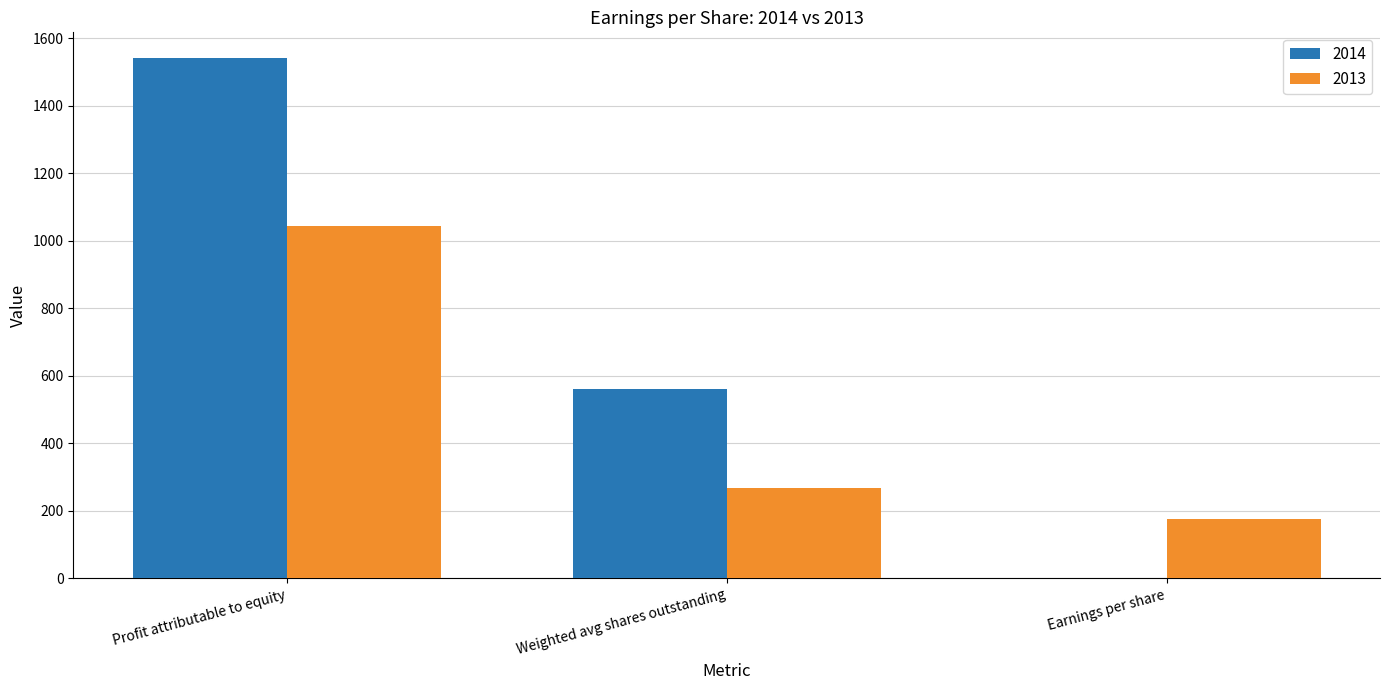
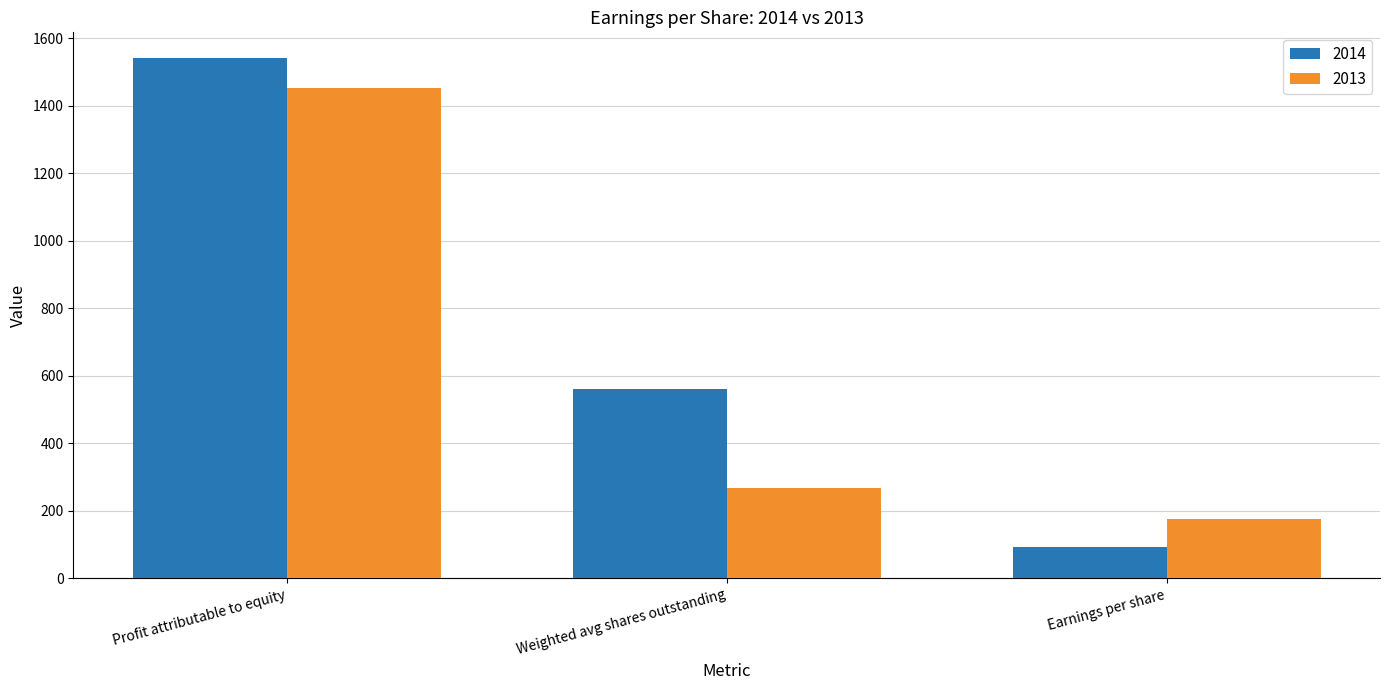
  {
    "2014": {
      "Profit attributable to equity": 1540,
      "Weighted avg shares outstanding": 560,
-     "Earnings per share": 0
+     "Earnings per share": 90
    },
    "2013": {
-     "Profit attributable to equity": 1040,
+     "Profit attributable to equity": 1450,
      "Weighted avg shares outstanding": 270,
      "Earnings per share": 180
    }
  }
